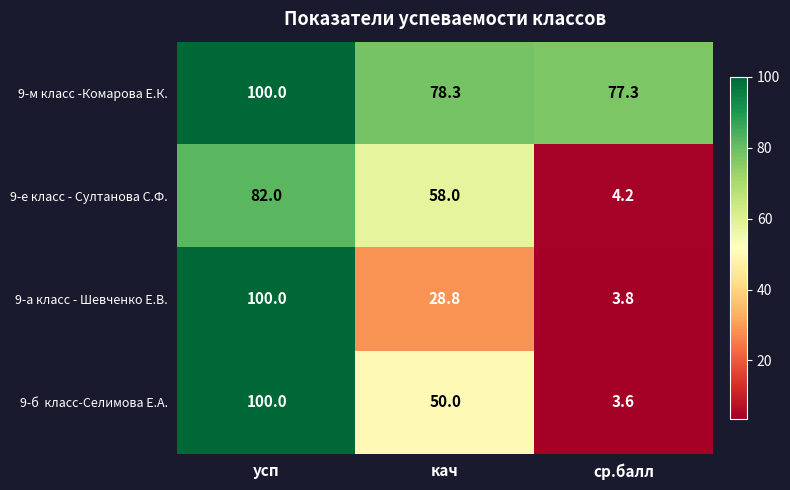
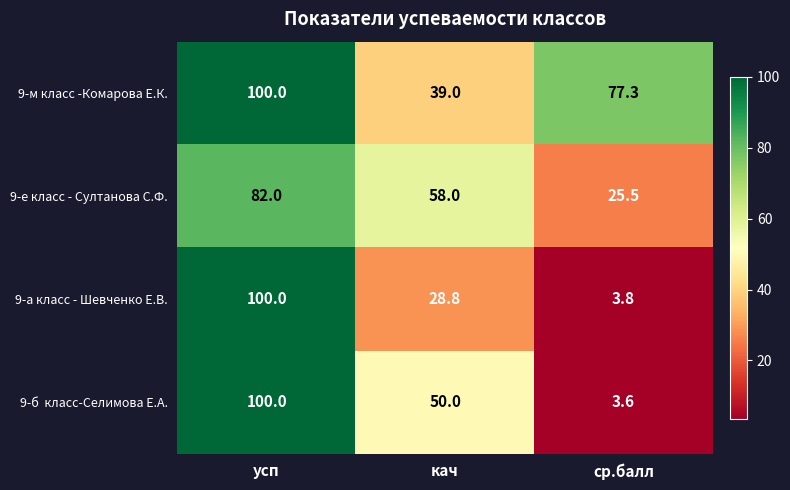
  {
    "9-м класс -Комарова Е.К.": {
      "усп": 100.0,
-     "кач": 78.3,
+     "кач": 39.0,
      "ср.балл": 77.3
    },
    "9-е класс - Султанова С.Ф.": {
      "усп": 82.0,
      "кач": 58.0,
-     "ср.балл": 4.2
+     "ср.балл": 25.5
    },
    "9-а класс - Шевченко Е.В.": {
      "усп": 100.0,
      "кач": 28.8,
      "ср.балл": 3.8
    },
    "9-б класс-Селимова Е.А.": {
      "усп": 100.0,
      "кач": 50.0,
      "ср.балл": 3.6
    }
  }
